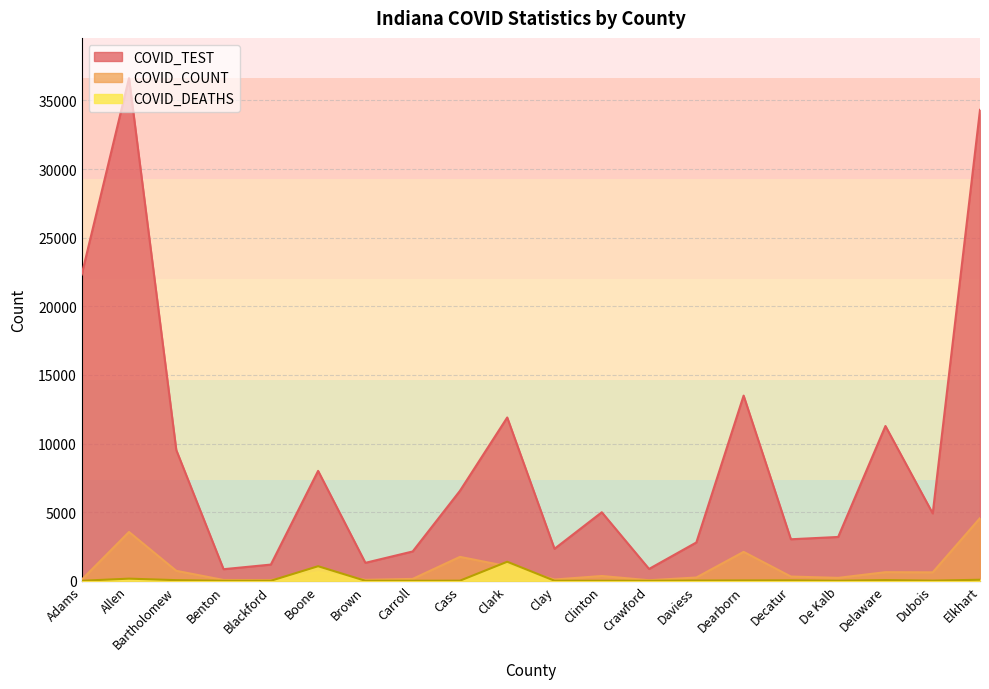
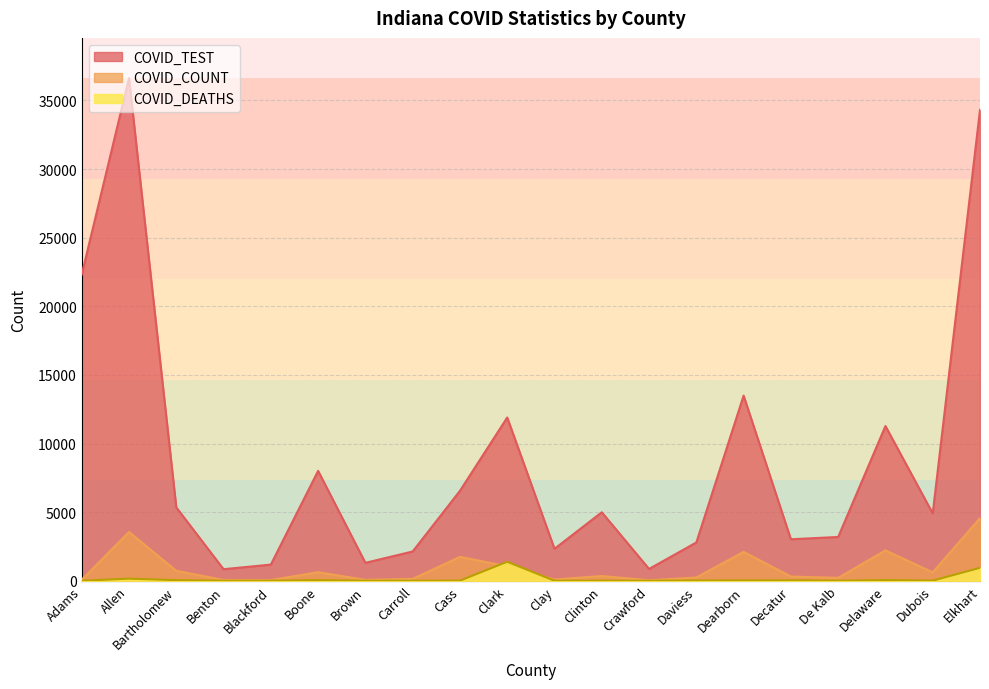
  {
    "COVID_TEST": {
      "Adams": 22300,
-     "Bartholomew": 9500,
+     "Bartholomew": 5400,
      "Benton": 800,
      "Blackford": 1200,
      "Boone": 8000,
      "Brown": 1300,
      "Carroll": 2100,
      "Cass": 6600,
      "Clark": 11900,
      "Clay": 2300,
      "Clinton": 5000,
      "Crawford": 900,
      "Daviess": 2800,
      "Dearborn": 13500,
      "Decatur": 3000,
      "De Kalb": 3200,
      "Delaware": 11300,
      "Dubois": 4900,
      "Elkhart": 34300
    },
    "COVID_COUNT": {
      "Allen": 3600,
      "Bartholomew": 700,
      "Boone": 600,
      "Cass": 1700,
      "Clark": 1100,
      "Clinton": 300,
      "Daviess": 200,
      "Dearborn": 2100,
      "Decatur": 300,
      "De Kalb": 200,
-     "Delaware": 600,
+     "Delaware": 2200,
      "Dubois": 600,
      "Elkhart": 4600
    },
    "COVID_DEATHS": {
      "Allen": 200,
      "Bartholomew": 0,
-     "Boone": 1100,
+     "Boone": 0,
      "Cass": 0,
      "Clark": 1400,
      "Clinton": 0,
      "Daviess": 0,
      "Dearborn": 0,
      "Decatur": 0,
      "De Kalb": 0,
      "Delaware": 100,
      "Dubois": 0,
-     "Elkhart": 100
+     "Elkhart": 900
    }
  }
